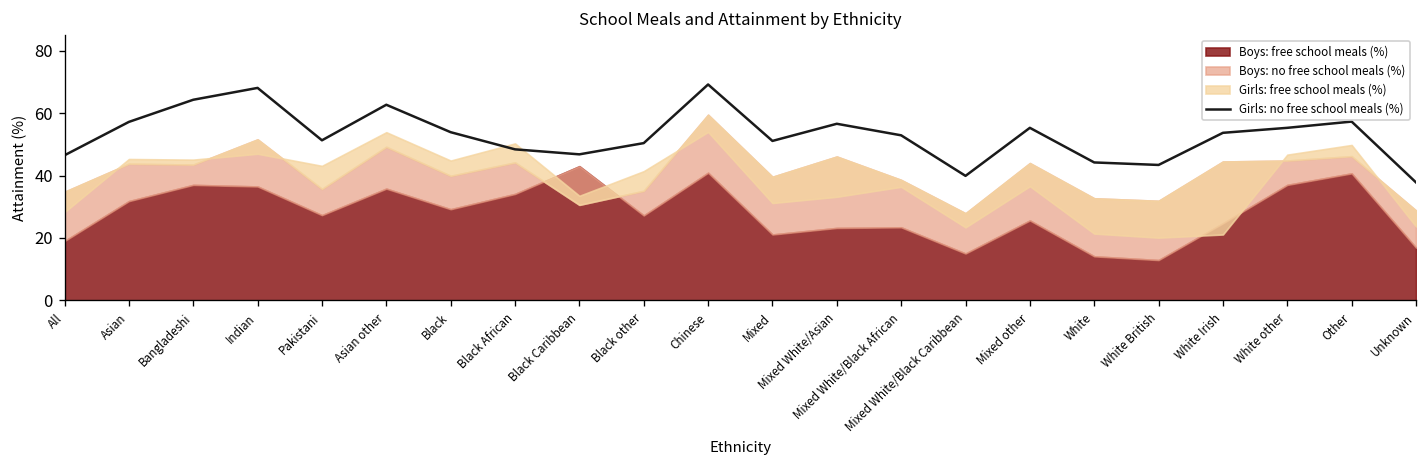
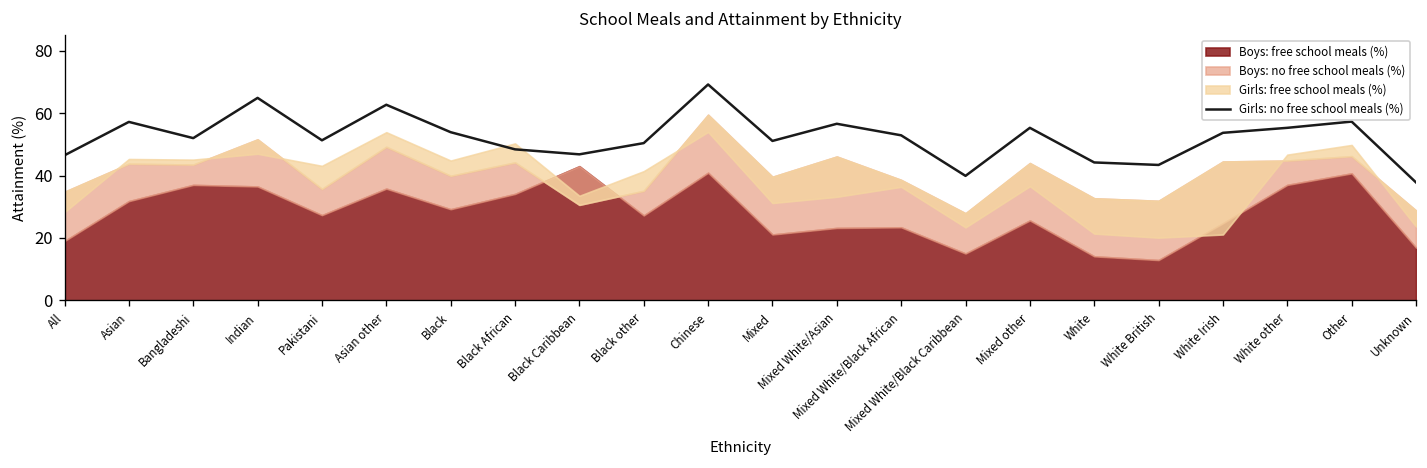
  {
    "Girls: no free school meals (%)": {
      "All": 47,
      "Asian": 57,
-     "Bangladeshi": 64,
-     "Indian": 68,
+     "Bangladeshi": 52,
+     "Indian": 65,
      "Pakistani": 51,
      "Asian other": 63,
      "Black": 54,
      "Black African": 48,
      "Black Caribbean": 47,
      "Black other": 50,
      "Chinese": 69,
      "Mixed": 51,
      "Mixed White/Asian": 57,
      "Mixed White/Black African": 53,
      "Mixed White/Black Caribbean": 40,
      "Mixed other": 55,
      "White": 44,
      "White British": 43,
      "White Irish": 54,
      "White other": 55,
      "Other": 57,
      "Unknown": 38
    },
    "Boys: free school meals (%)": {
      "All": 19,
      "Asian": 32,
      "Bangladeshi": 37,
      "Indian": 37,
      "Pakistani": 27,
      "Asian other": 36,
      "Black": 29,
      "Black African": 34,
      "Black other": 27,
      "Chinese": 41,
      "Mixed": 21,
      "Mixed White/Asian": 23,
      "Mixed White/Black African": 23,
      "Mixed White/Black Caribbean": 15,
      "Mixed other": 26,
      "White": 14,
      "White British": 13,
      "White Irish": 25,
      "White other": 37,
      "Other": 41,
      "Unknown": 17
    }
  }
